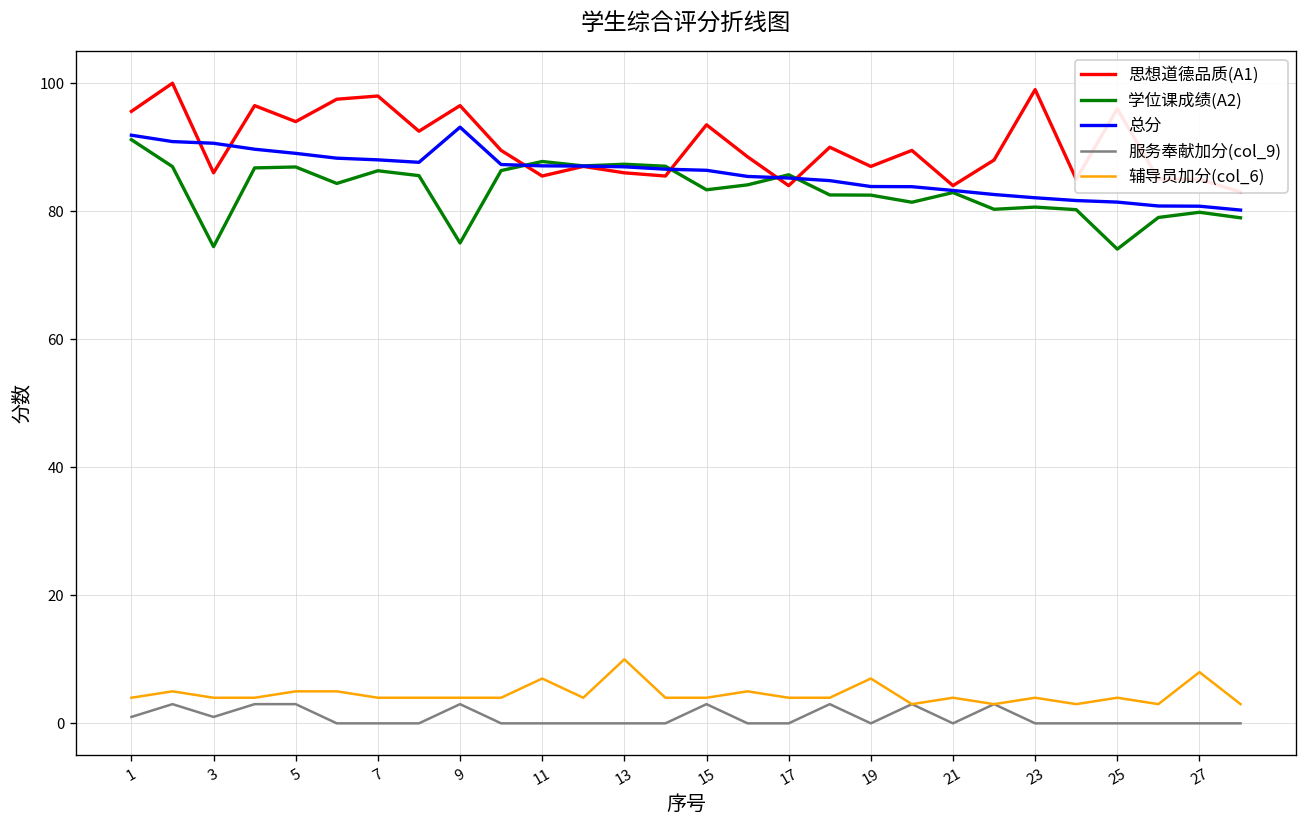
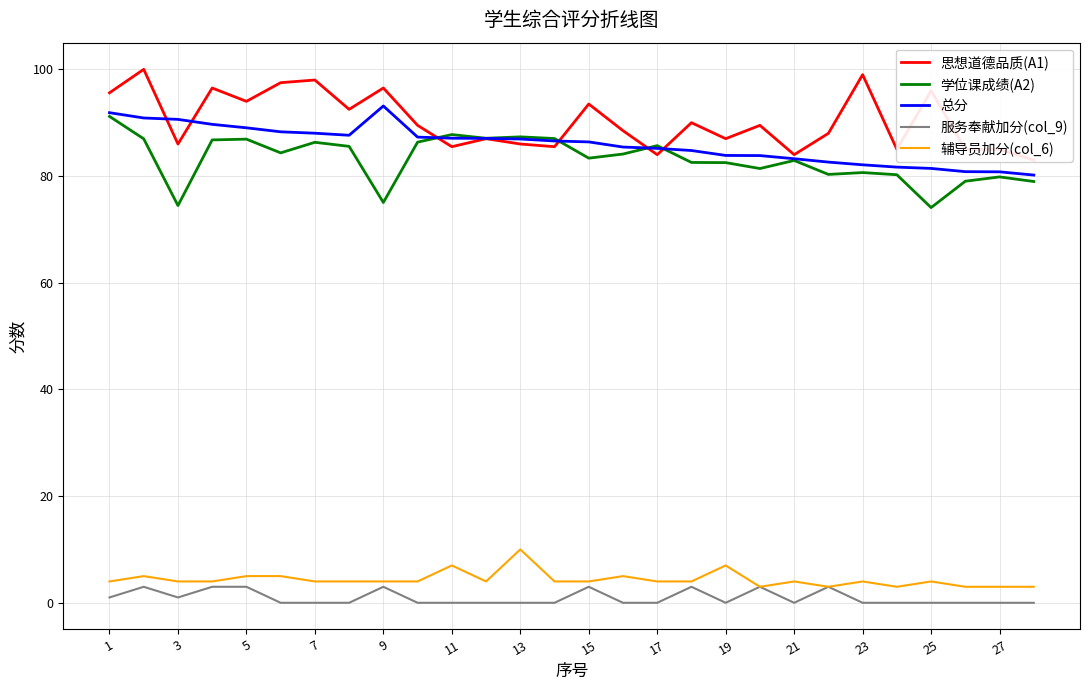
  {
    "思想道德品质(A1)": {
      "1": 96,
      "3": 86,
      "5": 94,
      "7": 98,
      "9": 97,
      "11": 86,
      "13": 86,
      "15": 94,
      "17": 84,
      "19": 87,
      "21": 84,
      "23": 99
    },
    "学位课成绩(A2)": {
      "1": 91,
      "3": 74,
      "5": 87,
      "7": 86,
      "9": 75,
      "11": 88,
      "15": 83,
      "17": 86,
      "19": 83,
      "23": 81,
      "25": 74,
      "27": 80
    },
    "总分": {
      "1": 92,
      "3": 91,
      "5": 89,
      "7": 88,
      "9": 93,
      "11": 87,
      "15": 86,
      "17": 85,
      "19": 84,
      "23": 82,
      "25": 81,
      "27": 81
    },
    "服务奉献加分(col_9)": {
      "1": 1,
      "3": 1,
      "5": 3,
      "7": 0,
      "9": 3,
      "11": 0,
      "13": 0,
      "15": 3,
      "17": 0,
      "19": 0,
      "21": 0,
      "23": 0,
      "25": 0,
      "27": 0
    },
    "辅导员加分(col_6)": {
      "1": 4,
      "3": 4,
      "5": 5,
      "7": 4,
      "9": 4,
      "11": 7,
      "13": 10,
      "15": 4,
      "17": 4,
      "19": 7,
      "21": 4,
      "23": 4,
      "25": 4,
-     "27": 8
+     "27": 3
    }
  }
